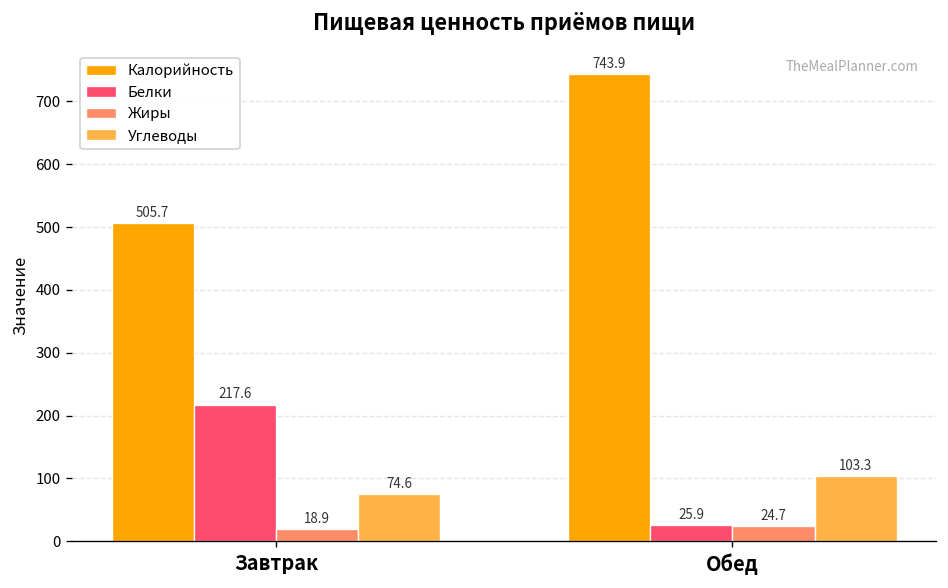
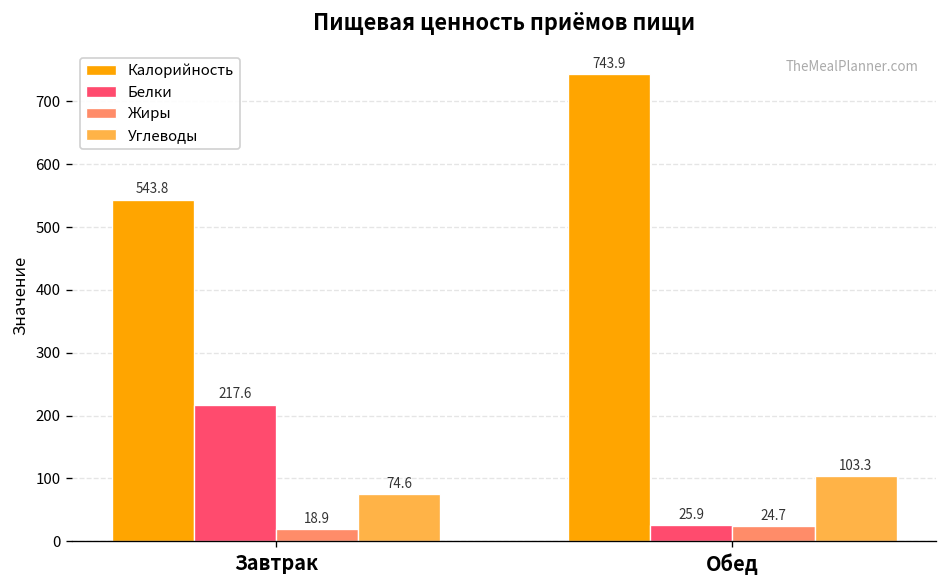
  {
    "Калорийность": {
-     "Завтрак": 505.7,
+     "Завтрак": 543.8,
      "Обед": 743.9
    },
    "Белки": {
      "Завтрак": 217.6,
      "Обед": 25.9
    }
  }
